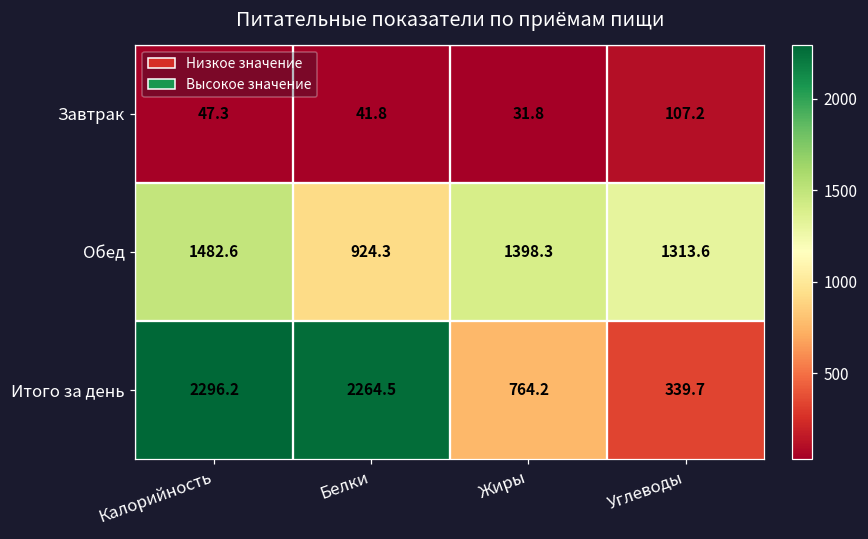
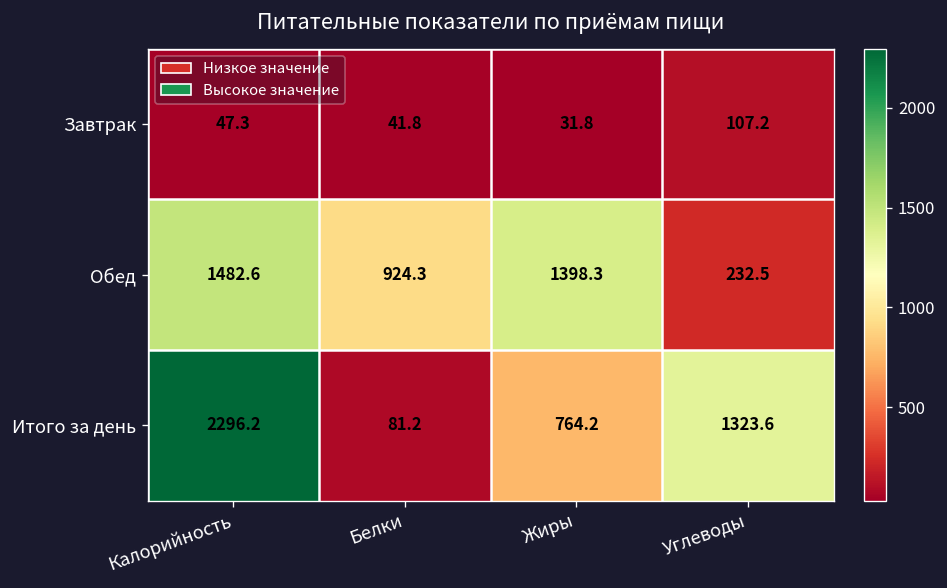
  {
    "Завтрак": {
      "Калорийность": 47.3,
      "Белки": 41.8,
      "Жиры": 31.8,
      "Углеводы": 107.2
    },
    "Обед": {
      "Калорийность": 1482.6,
      "Белки": 924.3,
      "Жиры": 1398.3,
-     "Углеводы": 1313.6
+     "Углеводы": 232.5
    },
    "Итого за день": {
      "Калорийность": 2296.2,
-     "Белки": 2264.5,
+     "Белки": 81.2,
      "Жиры": 764.2,
-     "Углеводы": 339.7
+     "Углеводы": 1323.6
    }
  }
